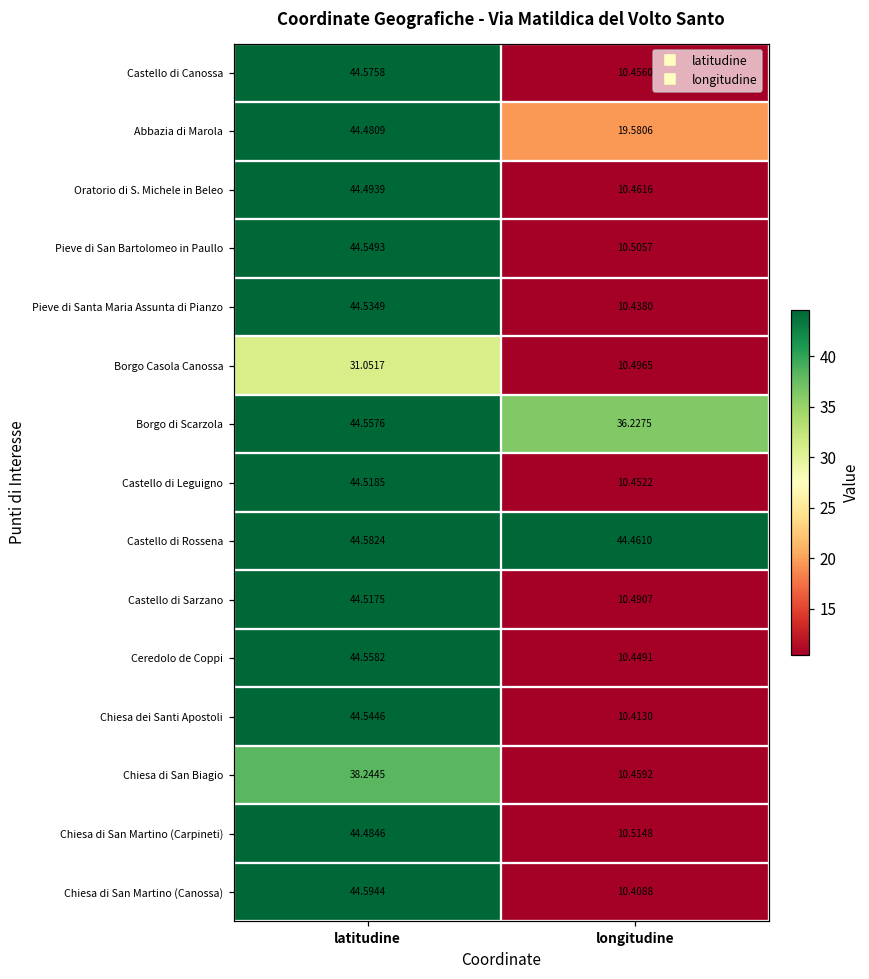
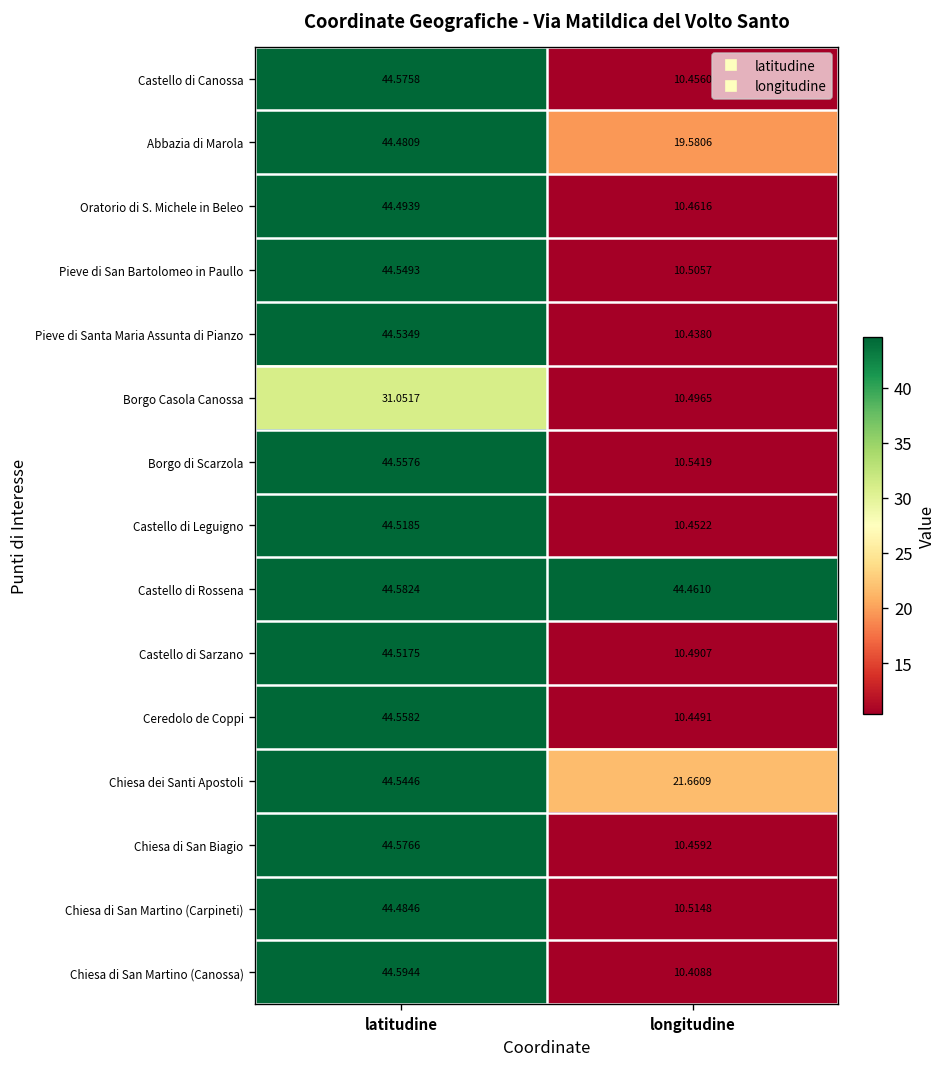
  {
    "Castello di Canossa": {
      "latitudine": 44.5758
    },
    "Abbazia di Marola": {
      "latitudine": 44.4809,
      "longitudine": 19.5806
    },
    "Oratorio di S. Michele in Beleo": {
      "latitudine": 44.4939,
      "longitudine": 10.4616
    },
    "Pieve di San Bartolomeo in Paullo": {
      "latitudine": 44.5493,
      "longitudine": 10.5057
    },
    "Pieve di Santa Maria Assunta di Pianzo": {
      "latitudine": 44.5349,
      "longitudine": 10.4380
    },
    "Borgo Casola Canossa": {
      "latitudine": 31.0517,
      "longitudine": 10.4965
    },
    "Borgo di Scarzola": {
      "latitudine": 44.5576,
-     "longitudine": 36.2275
+     "longitudine": 10.5419
    },
    "Castello di Leguigno": {
      "latitudine": 44.5185,
      "longitudine": 10.4522
    },
    "Castello di Rossena": {
      "latitudine": 44.5824,
      "longitudine": 44.4610
    },
    "Castello di Sarzano": {
      "latitudine": 44.5175,
      "longitudine": 10.4907
    },
    "Ceredolo de Coppi": {
      "latitudine": 44.5582,
      "longitudine": 10.4491
    },
    "Chiesa dei Santi Apostoli": {
      "latitudine": 44.5446,
-     "longitudine": 10.4130
+     "longitudine": 21.6609
    },
    "Chiesa di San Biagio": {
-     "latitudine": 38.2445,
+     "latitudine": 44.5766,
      "longitudine": 10.4592
    },
    "Chiesa di San Martino (Carpineti)": {
      "latitudine": 44.4846,
      "longitudine": 10.5148
    },
    "Chiesa di San Martino (Canossa)": {
      "latitudine": 44.5944,
      "longitudine": 10.4088
    }
  }
